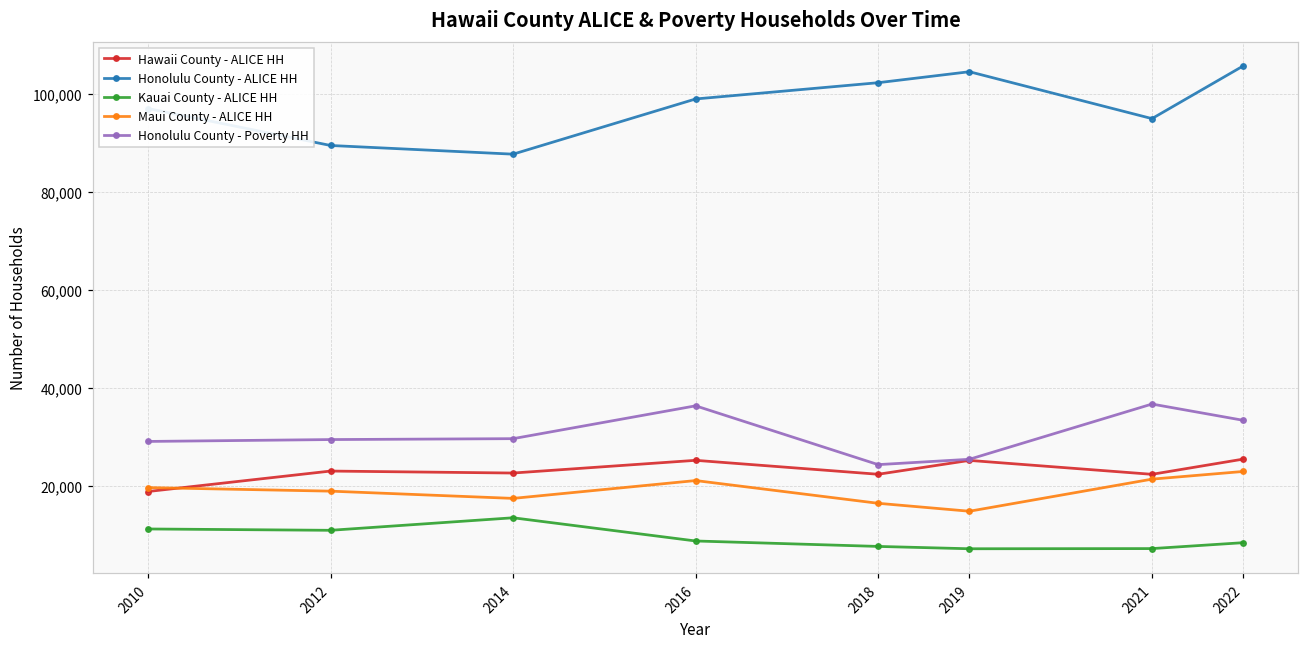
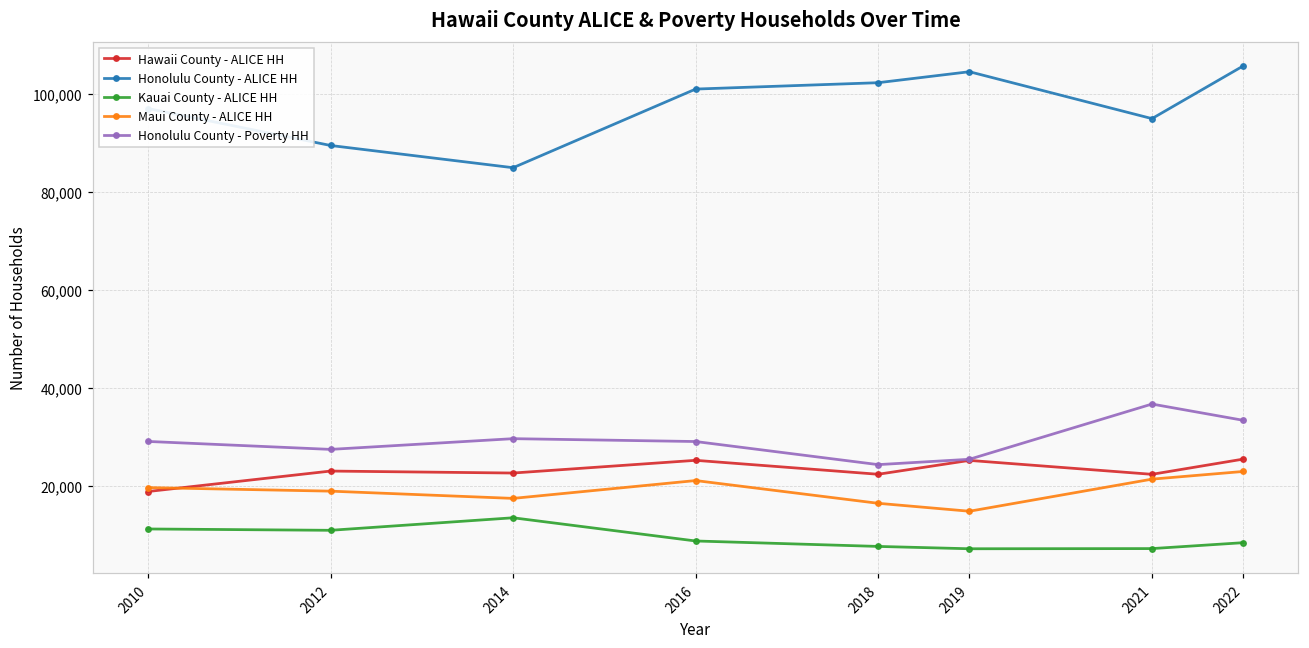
  {
    "Hawaii County - ALICE HH": {
      "2010": "19,000",
      "2012": "23,000",
      "2014": "23,000",
      "2016": "25,000",
      "2018": "22,000",
      "2021": "22,000",
      "2022": "25,000"
    },
    "Honolulu County - ALICE HH": {
      "2012": "90,000",
-     "2014": "88,000",
-     "2016": "99,000",
+     "2014": "85,000",
+     "2016": "101,000",
      "2018": "102,000",
      "2019": "105,000",
      "2021": "95,000",
      "2022": "106,000"
    },
    "Kauai County - ALICE HH": {
      "2010": "11,000",
      "2012": "11,000",
      "2014": "13,000",
      "2016": "9,000",
      "2018": "8,000",
      "2019": "7,000",
      "2021": "7,000",
      "2022": "8,000"
    },
    "Maui County - ALICE HH": {
      "2010": "20,000",
      "2012": "19,000",
      "2014": "17,000",
      "2016": "21,000",
      "2018": "16,000",
      "2019": "15,000",
      "2021": "21,000",
      "2022": "23,000"
    },
    "Honolulu County - Poverty HH": {
      "2010": "29,000",
-     "2012": "29,000",
+     "2012": "27,000",
      "2014": "30,000",
-     "2016": "36,000",
+     "2016": "29,000",
      "2018": "24,000",
      "2021": "37,000",
      "2022": "33,000"
    }
  }
